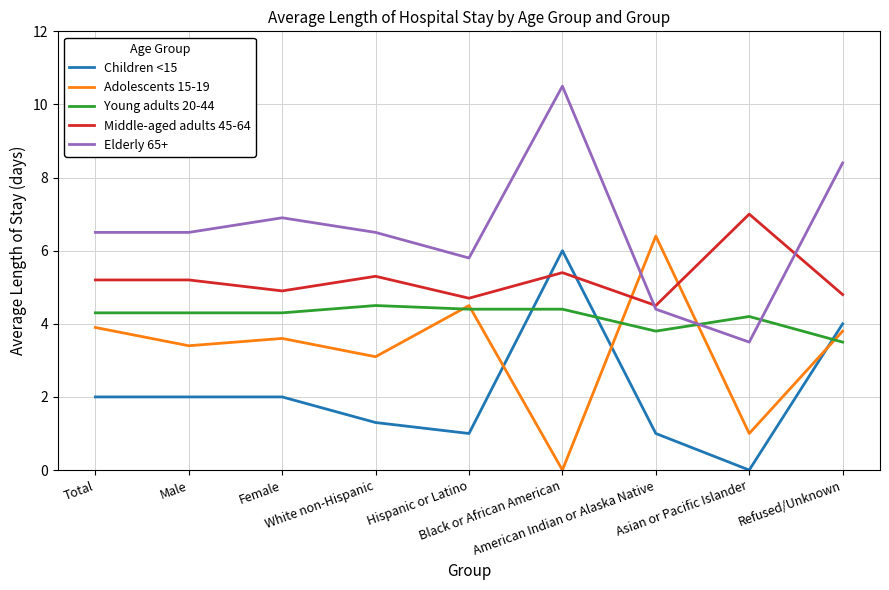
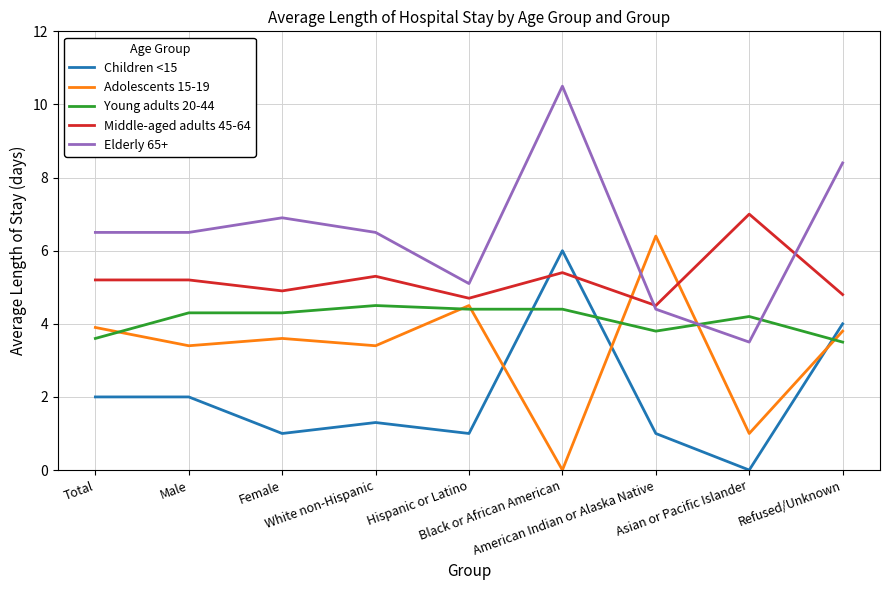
  {
    "Children <15": {
      "Total": 2,
      "Male": 2,
-     "Female": 2,
+     "Female": 1,
      "White non-Hispanic": 1.3,
      "Hispanic or Latino": 1,
      "Black or African American": 6,
      "American Indian or Alaska Native": 1,
      "Asian or Pacific Islander": 0,
      "Refused/Unknown": 4
    },
    "Adolescents 15-19": {
      "Total": 3.9,
      "Male": 3.4,
      "Female": 3.6,
-     "White non-Hispanic": 3.1,
+     "White non-Hispanic": 3.4,
      "Hispanic or Latino": 4.5,
      "Black or African American": 0.0,
      "American Indian or Alaska Native": 6.4,
      "Asian or Pacific Islander": 1.0,
      "Refused/Unknown": 3.8
    },
    "Young adults 20-44": {
-     "Total": 4.3,
+     "Total": 3.6,
      "Male": 4.3,
      "Female": 4.3,
      "White non-Hispanic": 4.5,
      "Hispanic or Latino": 4.4,
      "Black or African American": 4.4,
      "American Indian or Alaska Native": 3.8,
      "Asian or Pacific Islander": 4.2,
      "Refused/Unknown": 3.5
    },
    "Middle-aged adults 45-64": {
      "Total": 5.2,
      "Male": 5.2,
      "Female": 4.9,
      "White non-Hispanic": 5.3,
      "Hispanic or Latino": 4.7,
      "Black or African American": 5.4,
      "American Indian or Alaska Native": 4.5,
      "Asian or Pacific Islander": 7.0,
      "Refused/Unknown": 4.8
    },
    "Elderly 65+": {
      "Total": 6.5,
      "Male": 6.5,
      "Female": 6.9,
      "White non-Hispanic": 6.5,
-     "Hispanic or Latino": 5.8,
+     "Hispanic or Latino": 5.1,
      "Black or African American": 10.5,
      "American Indian or Alaska Native": 4.4,
      "Asian or Pacific Islander": 3.5,
      "Refused/Unknown": 8.4
    }
  }
